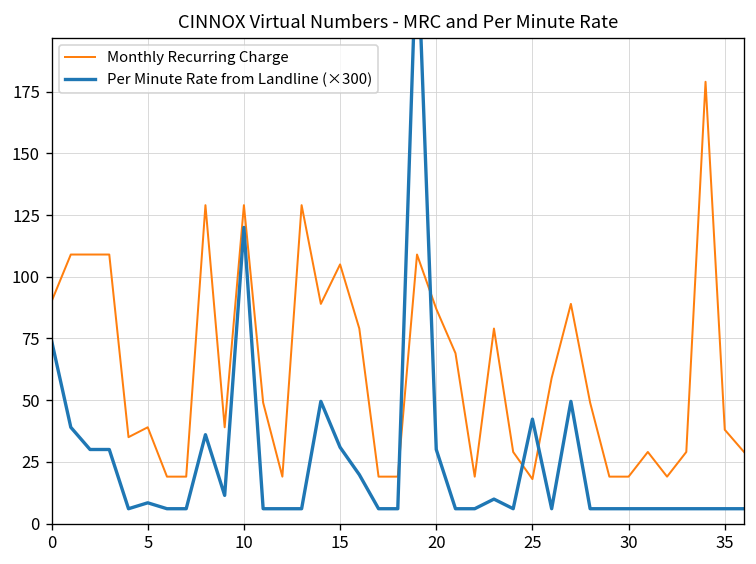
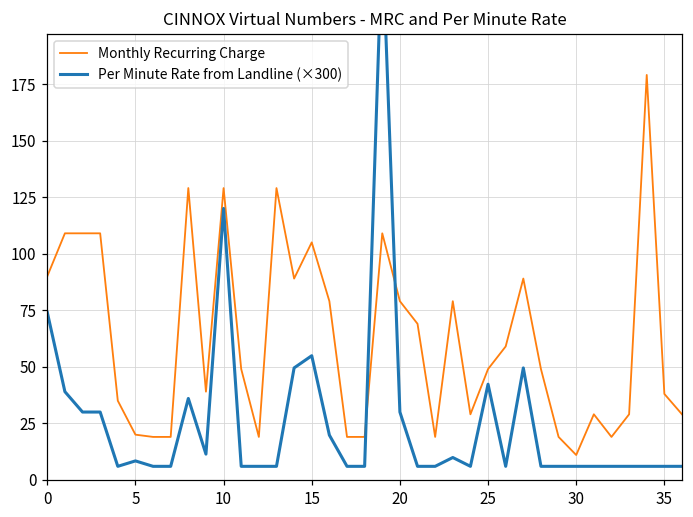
  {
    "Monthly Recurring Charge": {
      "0": 90,
-     "5": 39,
+     "5": 20,
      "10": 129,
      "15": 105,
-     "20": 87,
-     "25": 18,
-     "30": 19,
+     "20": 79,
+     "25": 49,
+     "30": 11,
      "35": 38
    },
    "Per Minute Rate from Landline (×300)": {
      "0": 74,
      "5": 8,
      "10": 120,
-     "15": 31,
+     "15": 55,
      "20": 30,
      "25": 42,
      "30": 6,
      "35": 6
    }
  }
